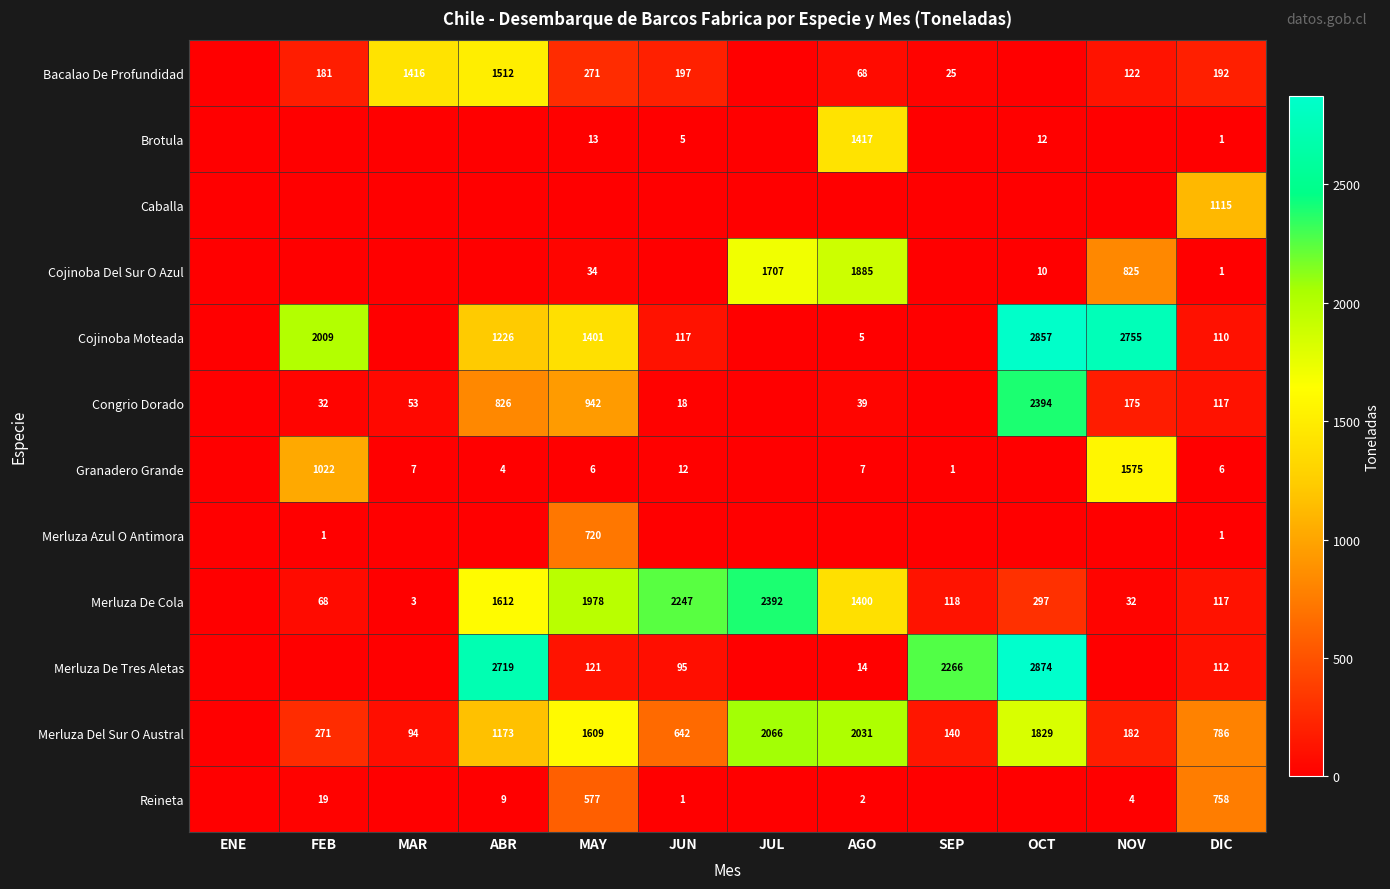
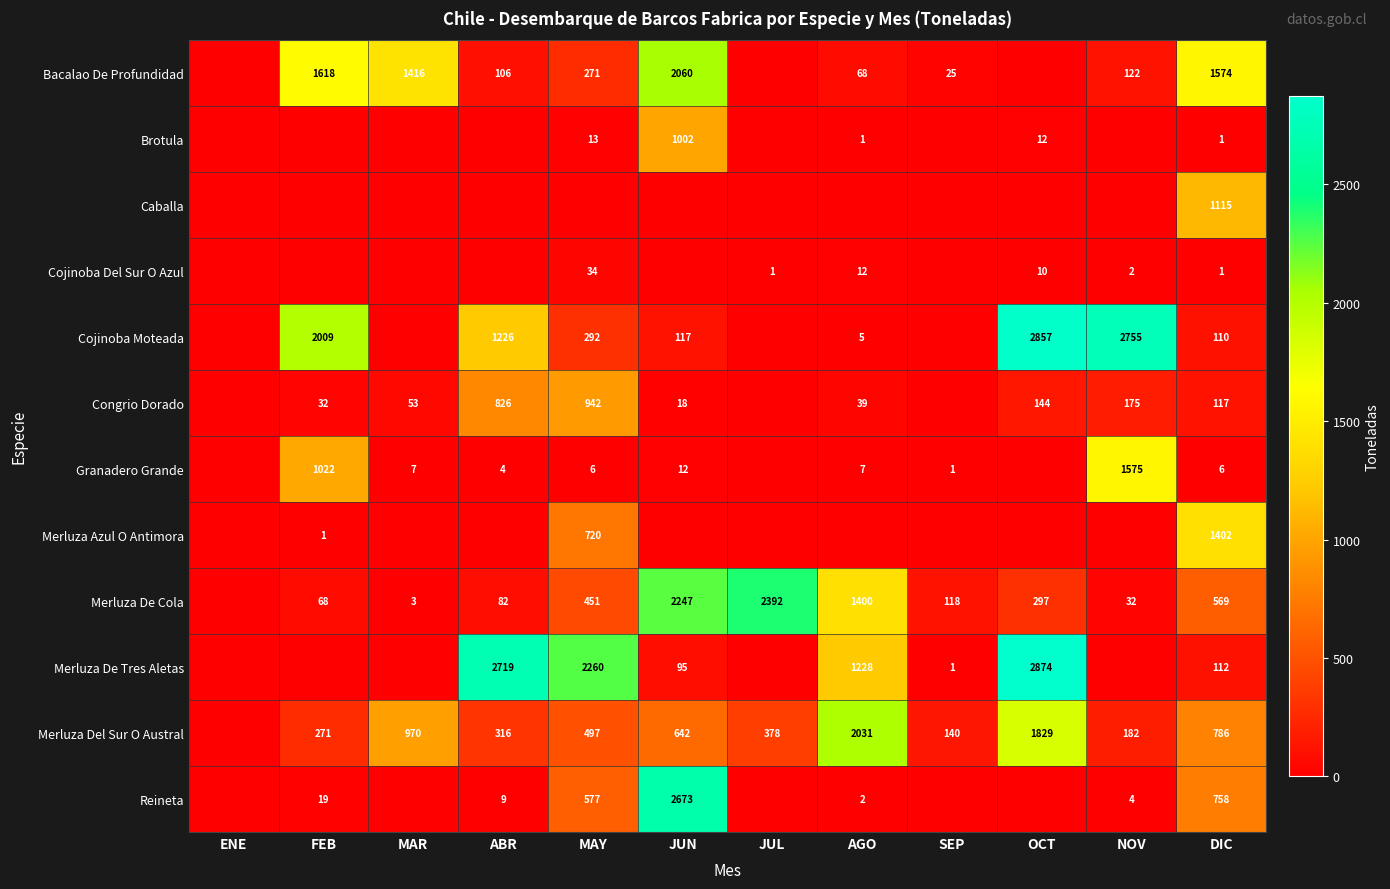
  {
    "Bacalao De Profundidad": {
-     "FEB": 181,
+     "FEB": 1618,
      "MAR": 1416,
-     "ABR": 1512,
+     "ABR": 106,
      "MAY": 271,
-     "JUN": 197,
+     "JUN": 2060,
      "AGO": 68,
      "SEP": 25,
      "NOV": 122,
-     "DIC": 192
+     "DIC": 1574
    },
    "Brotula": {
      "MAY": 13,
-     "JUN": 5,
-     "AGO": 1417,
+     "JUN": 1002,
+     "AGO": 1,
      "OCT": 12,
      "DIC": 1
    },
    "Caballa": {
      "DIC": 1115
    },
    "Cojinoba Del Sur O Azul": {
      "MAY": 34,
-     "JUL": 1707,
-     "AGO": 1885,
+     "JUL": 1,
+     "AGO": 12,
      "OCT": 10,
-     "NOV": 825,
+     "NOV": 2,
      "DIC": 1
    },
    "Cojinoba Moteada": {
      "FEB": 2009,
      "ABR": 1226,
-     "MAY": 1401,
+     "MAY": 292,
      "JUN": 117,
      "AGO": 5,
      "OCT": 2857,
      "NOV": 2755,
      "DIC": 110
    },
    "Congrio Dorado": {
      "FEB": 32,
      "MAR": 53,
      "ABR": 826,
      "MAY": 942,
      "JUN": 18,
      "AGO": 39,
-     "OCT": 2394,
+     "OCT": 144,
      "NOV": 175,
      "DIC": 117
    },
    "Granadero Grande": {
      "FEB": 1022,
      "MAR": 7,
      "ABR": 4,
      "MAY": 6,
      "JUN": 12,
      "AGO": 7,
      "SEP": 1,
      "NOV": 1575,
      "DIC": 6
    },
    "Merluza Azul O Antimora": {
      "FEB": 1,
      "MAY": 720,
-     "DIC": 1
+     "DIC": 1402
    },
    "Merluza De Cola": {
      "FEB": 68,
      "MAR": 3,
-     "ABR": 1612,
-     "MAY": 1978,
+     "ABR": 82,
+     "MAY": 451,
      "JUN": 2247,
      "JUL": 2392,
      "AGO": 1400,
      "SEP": 118,
      "OCT": 297,
      "NOV": 32,
-     "DIC": 117
+     "DIC": 569
    },
    "Merluza De Tres Aletas": {
      "ABR": 2719,
-     "MAY": 121,
+     "MAY": 2260,
      "JUN": 95,
-     "AGO": 14,
-     "SEP": 2266,
+     "AGO": 1228,
+     "SEP": 1,
      "OCT": 2874,
      "DIC": 112
    },
    "Merluza Del Sur O Austral": {
      "FEB": 271,
-     "MAR": 94,
-     "ABR": 1173,
-     "MAY": 1609,
+     "MAR": 970,
+     "ABR": 316,
+     "MAY": 497,
      "JUN": 642,
-     "JUL": 2066,
+     "JUL": 378,
      "AGO": 2031,
      "SEP": 140,
      "OCT": 1829,
      "NOV": 182,
      "DIC": 786
    },
    "Reineta": {
      "FEB": 19,
      "ABR": 9,
      "MAY": 577,
-     "JUN": 1,
+     "JUN": 2673,
      "AGO": 2,
      "NOV": 4,
      "DIC": 758
    }
  }
